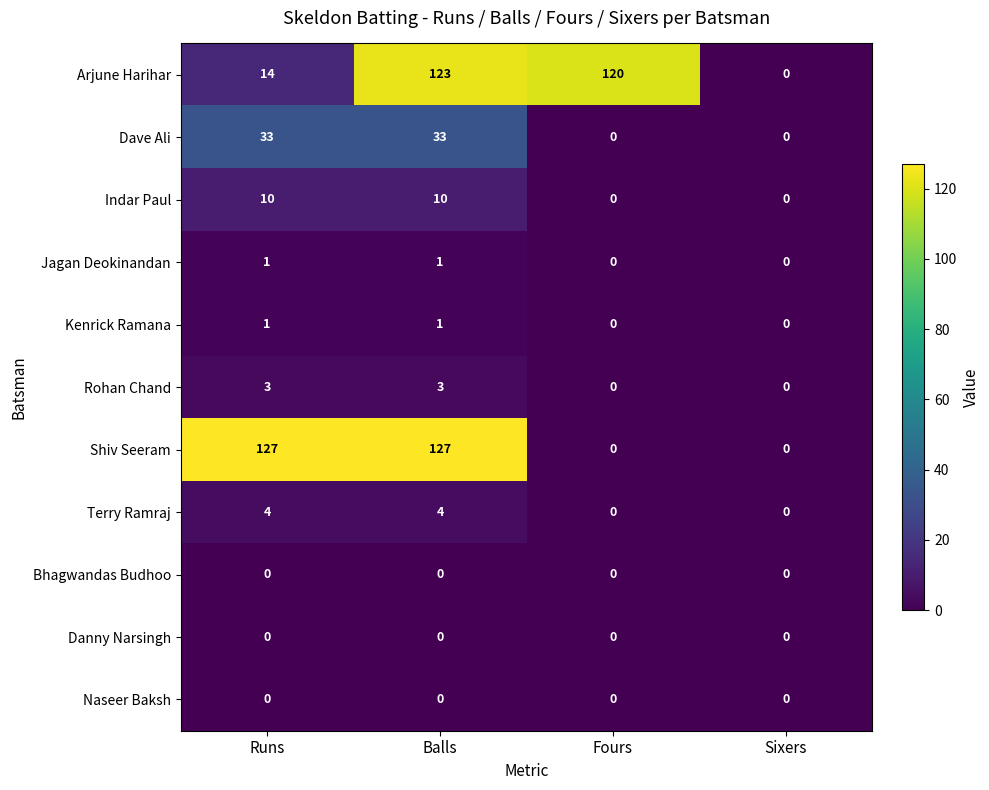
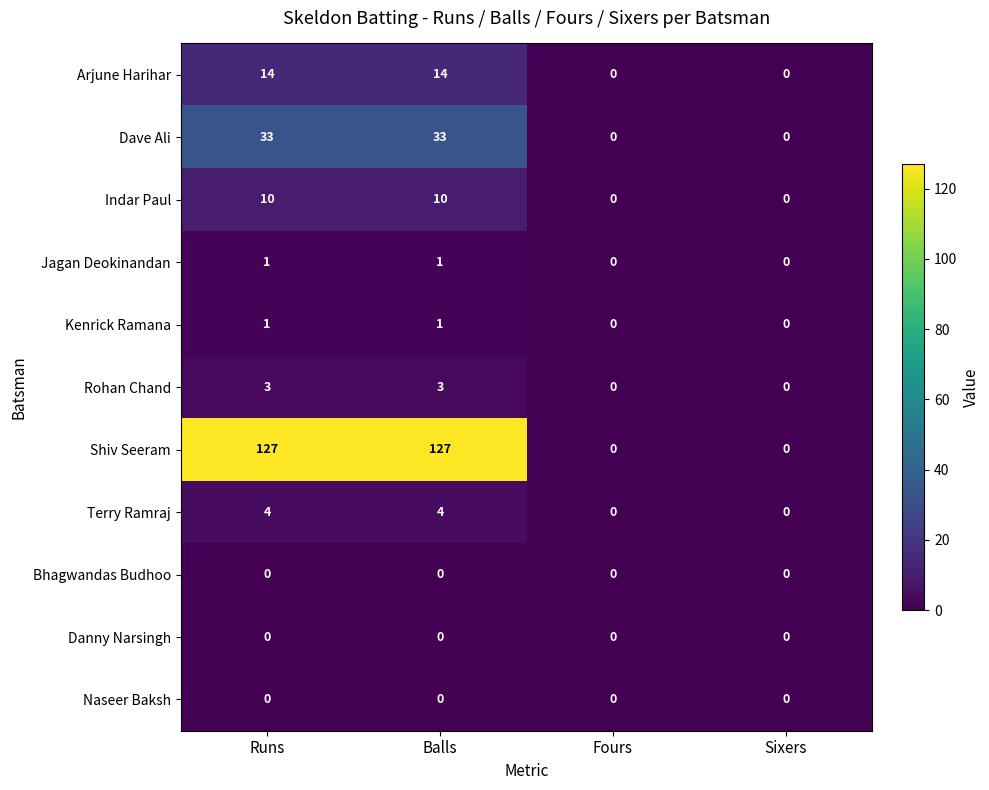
  {
    "Arjune Harihar": {
      "Runs": 14,
-     "Balls": 123,
-     "Fours": 120,
+     "Balls": 14,
+     "Fours": 0,
      "Sixers": 0
    },
    "Dave Ali": {
      "Runs": 33,
      "Balls": 33,
      "Fours": 0,
      "Sixers": 0
    },
    "Indar Paul": {
      "Runs": 10,
      "Balls": 10,
      "Fours": 0,
      "Sixers": 0
    },
    "Jagan Deokinandan": {
      "Runs": 1,
      "Balls": 1,
      "Fours": 0,
      "Sixers": 0
    },
    "Kenrick Ramana": {
      "Runs": 1,
      "Balls": 1,
      "Fours": 0,
      "Sixers": 0
    },
    "Rohan Chand": {
      "Runs": 3,
      "Balls": 3,
      "Fours": 0,
      "Sixers": 0
    },
    "Shiv Seeram": {
      "Runs": 127,
      "Balls": 127,
      "Fours": 0,
      "Sixers": 0
    },
    "Terry Ramraj": {
      "Runs": 4,
      "Balls": 4,
      "Fours": 0,
      "Sixers": 0
    },
    "Bhagwandas Budhoo": {
      "Runs": 0,
      "Balls": 0,
      "Fours": 0,
      "Sixers": 0
    },
    "Danny Narsingh": {
      "Runs": 0,
      "Balls": 0,
      "Fours": 0,
      "Sixers": 0
    },
    "Naseer Baksh": {
      "Runs": 0,
      "Balls": 0,
      "Fours": 0,
      "Sixers": 0
    }
  }
